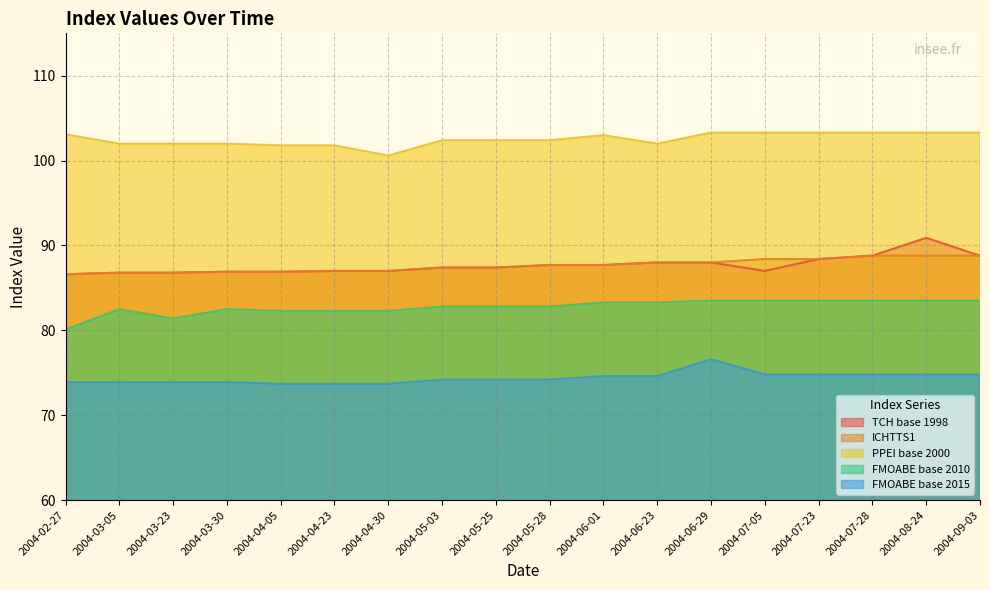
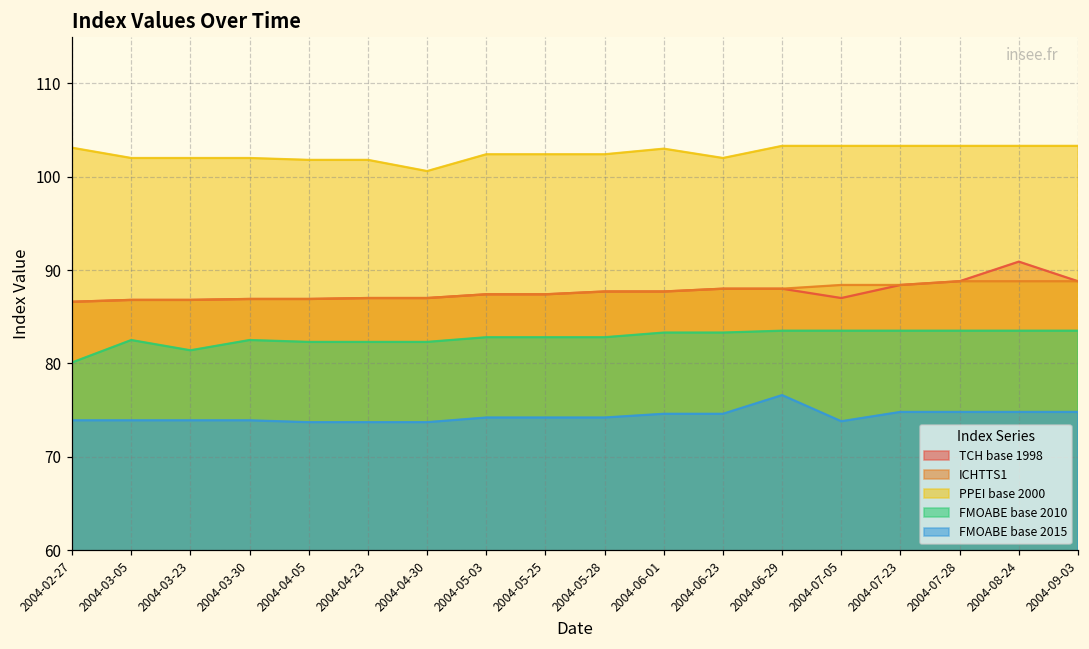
  {
    "PPEI base 2000": {
      "2004-02-27": 103,
      "2004-03-05": 102,
      "2004-03-23": 102,
      "2004-03-30": 102,
      "2004-04-05": 102,
      "2004-04-23": 102,
      "2004-04-30": 101,
      "2004-05-03": 102,
      "2004-05-25": 102,
      "2004-05-28": 102,
      "2004-06-01": 103,
      "2004-06-23": 102,
      "2004-06-29": 103,
      "2004-07-05": 103,
      "2004-07-23": 103,
      "2004-07-28": 103,
      "2004-08-24": 103,
      "2004-09-03": 103
    },
    "FMOABE base 2010": {
      "2004-02-27": 80,
      "2004-03-05": 83,
      "2004-03-23": 81,
      "2004-03-30": 83,
      "2004-04-05": 82,
      "2004-04-23": 82,
      "2004-04-30": 82,
      "2004-05-03": 83,
      "2004-05-25": 83,
      "2004-05-28": 83,
      "2004-06-01": 83,
      "2004-06-23": 83,
      "2004-06-29": 84,
      "2004-07-05": 84,
      "2004-07-23": 84,
      "2004-07-28": 84,
      "2004-08-24": 84,
      "2004-09-03": 84
    },
    "FMOABE base 2015": {
      "2004-02-27": 74,
      "2004-03-05": 74,
      "2004-03-23": 74,
      "2004-03-30": 74,
      "2004-04-05": 74,
      "2004-04-23": 74,
      "2004-04-30": 74,
      "2004-05-03": 74,
      "2004-05-25": 74,
      "2004-05-28": 74,
      "2004-06-01": 75,
      "2004-06-23": 75,
      "2004-06-29": 77,
-     "2004-07-05": 75,
+     "2004-07-05": 74,
      "2004-07-23": 75,
      "2004-07-28": 75,
      "2004-08-24": 75,
      "2004-09-03": 75
    }
  }
